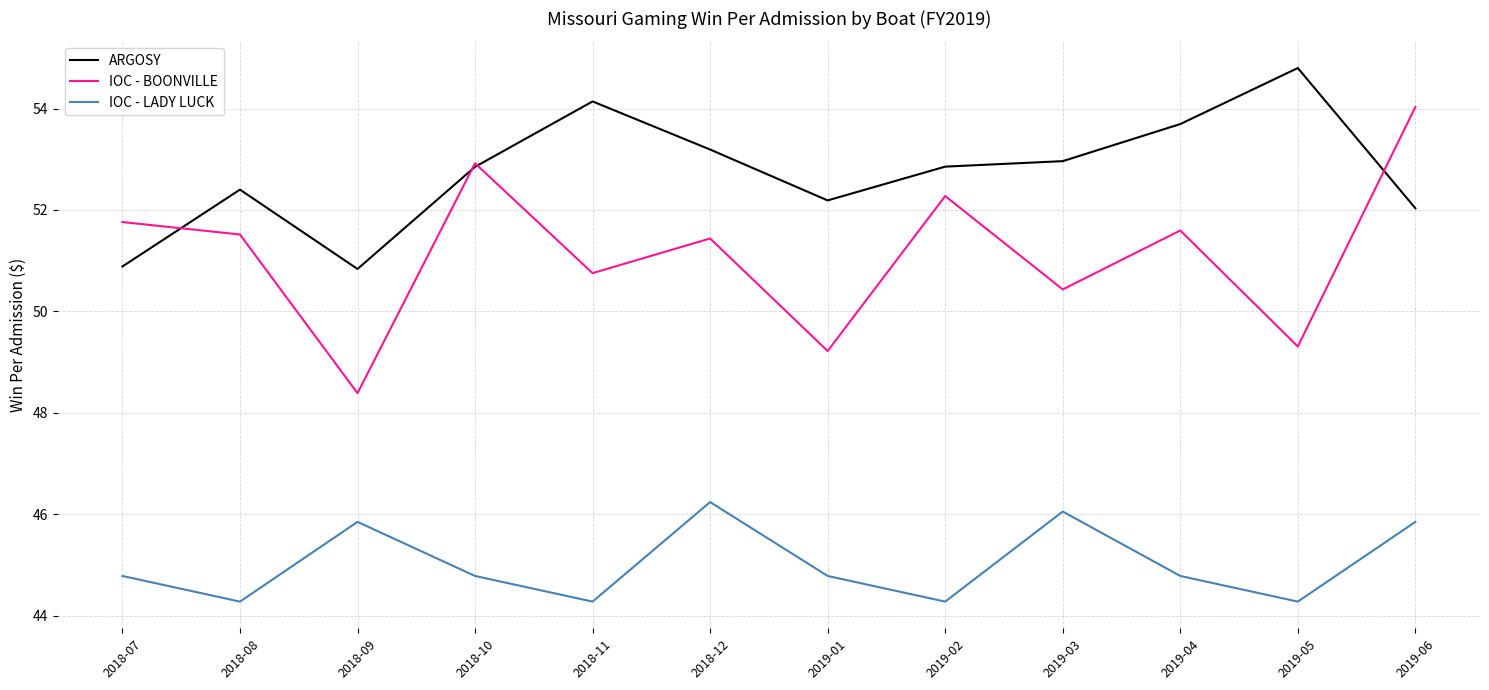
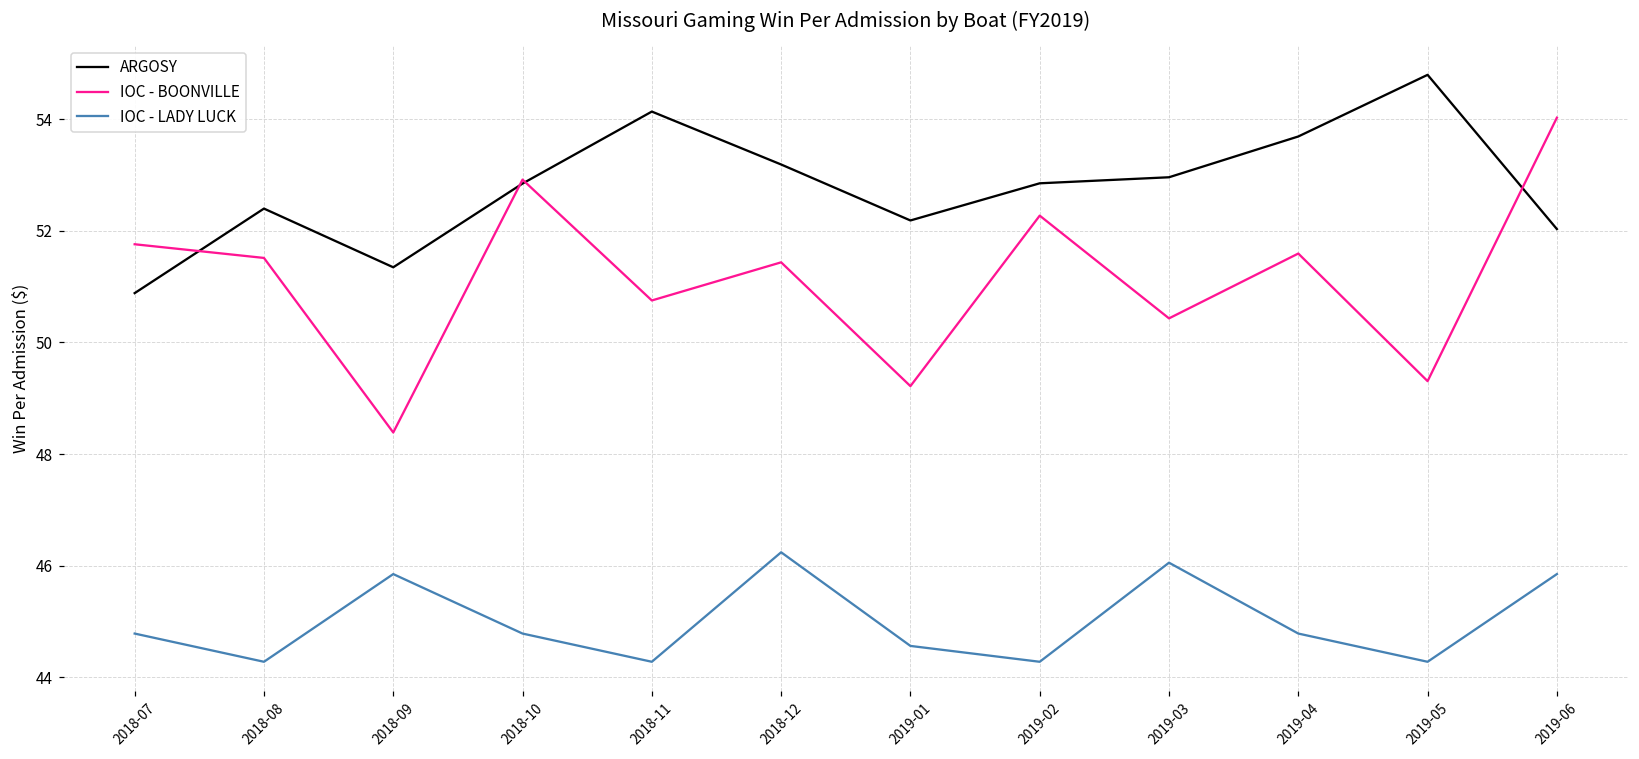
  {
    "ARGOSY": {
      "2018-07": 50.9,
      "2018-08": 52.4,
-     "2018-09": 50.8,
+     "2018-09": 51.3,
      "2018-10": 52.9,
      "2018-11": 54.1,
      "2018-12": 53.2,
      "2019-01": 52.2,
      "2019-02": 52.9,
      "2019-03": 53.0,
      "2019-04": 53.7,
      "2019-05": 54.8,
      "2019-06": 52.0
    },
    "IOC - BOONVILLE": {
      "2018-07": 51.8,
      "2018-08": 51.5,
      "2018-09": 48.4,
      "2018-10": 52.9,
      "2018-11": 50.8,
      "2018-12": 51.4,
      "2019-01": 49.2,
      "2019-02": 52.3,
      "2019-03": 50.4,
      "2019-04": 51.6,
      "2019-05": 49.3,
      "2019-06": 54.0
    },
    "IOC - LADY LUCK": {
      "2018-07": 44.8,
      "2018-08": 44.3,
      "2018-09": 45.8,
      "2018-10": 44.8,
      "2018-11": 44.3,
      "2018-12": 46.2,
-     "2019-01": 44.8,
+     "2019-01": 44.6,
      "2019-02": 44.3,
      "2019-03": 46.1,
      "2019-04": 44.8,
      "2019-05": 44.3,
      "2019-06": 45.8
    }
  }
